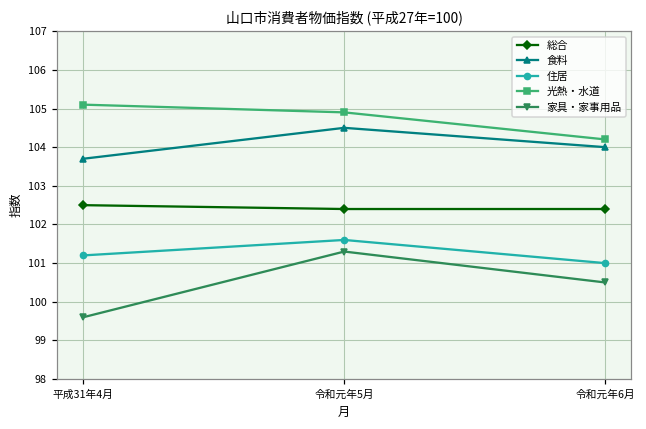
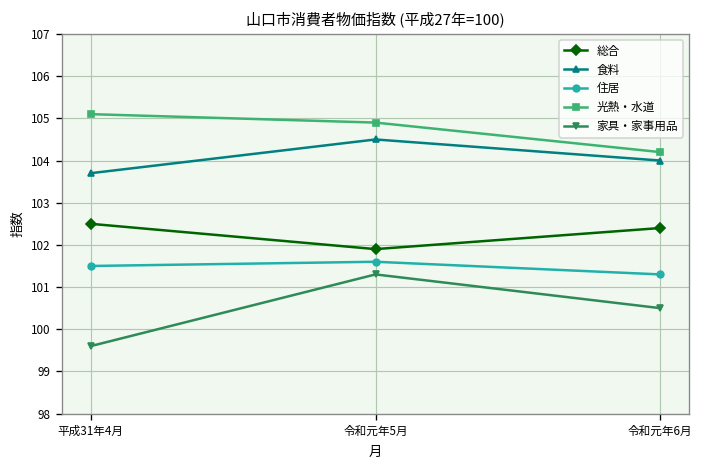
  {
    "総合": {
      "平成31年4月": 102.5,
-     "令和元年5月": 102.4,
+     "令和元年5月": 101.9,
      "令和元年6月": 102.4
    },
    "食料": {
      "平成31年4月": 103.7,
      "令和元年5月": 104.5,
      "令和元年6月": 104.0
    },
    "住居": {
-     "平成31年4月": 101.2,
+     "平成31年4月": 101.5,
      "令和元年5月": 101.6,
-     "令和元年6月": 101.0
+     "令和元年6月": 101.3
    }
  }
